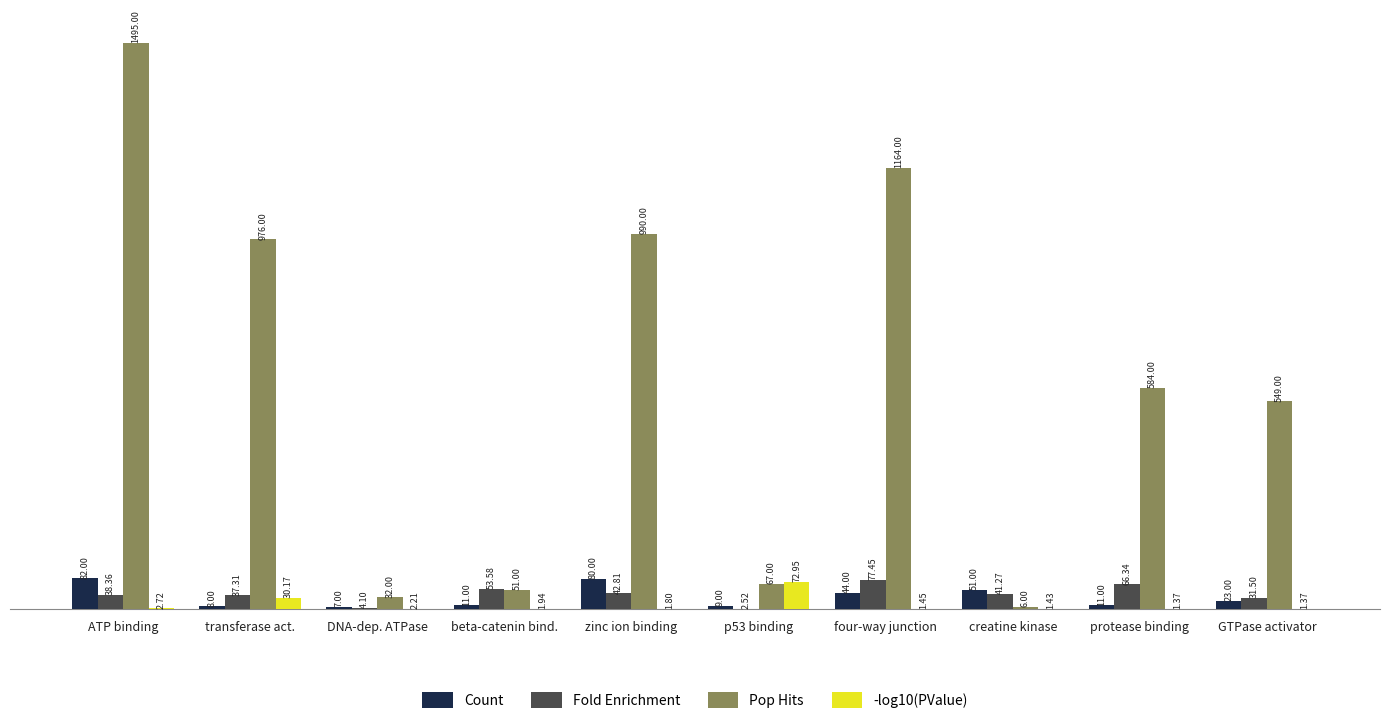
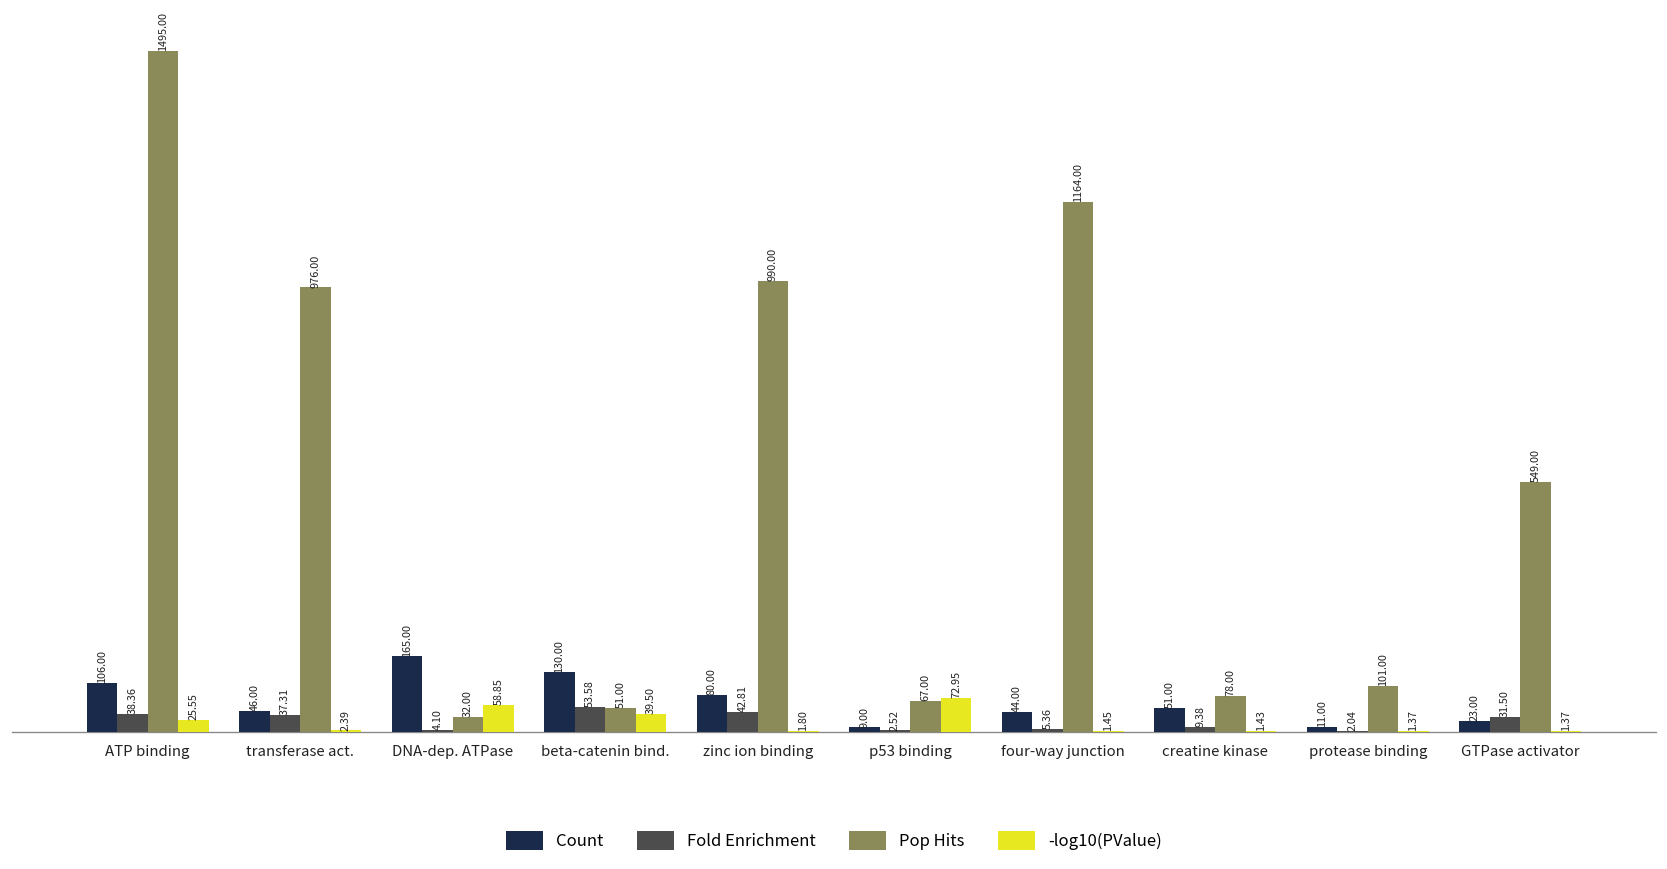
  {
    "Count": {
-     "ATP binding": 82.00,
-     "transferase act.": 8.00,
-     "DNA-dep. ATPase": 7.00,
-     "beta-catenin bind.": 11.00,
+     "ATP binding": 106.00,
+     "transferase act.": 46.00,
+     "DNA-dep. ATPase": 165.00,
+     "beta-catenin bind.": 130.00,
      "zinc ion binding": 80.00,
      "p53 binding": 9.00,
      "four-way junction": 44.00,
      "creatine kinase": 51.00,
      "protease binding": 11.00,
      "GTPase activator": 23.00
    },
    "Fold Enrichment": {
      "ATP binding": 38.36,
      "transferase act.": 37.31,
      "DNA-dep. ATPase": 4.10,
      "beta-catenin bind.": 53.58,
      "zinc ion binding": 42.81,
      "p53 binding": 2.52,
-     "four-way junction": 77.45,
-     "creatine kinase": 41.27,
-     "protease binding": 66.34,
+     "four-way junction": 5.36,
+     "creatine kinase": 9.38,
+     "protease binding": 2.04,
      "GTPase activator": 31.50
    },
    "Pop Hits": {
      "ATP binding": 1495.00,
      "transferase act.": 976.00,
      "DNA-dep. ATPase": 32.00,
      "beta-catenin bind.": 51.00,
      "zinc ion binding": 990.00,
      "p53 binding": 67.00,
      "four-way junction": 1164.00,
-     "creatine kinase": 6.00,
-     "protease binding": 584.00,
+     "creatine kinase": 78.00,
+     "protease binding": 101.00,
      "GTPase activator": 549.00
    },
    "-log10(PValue)": {
-     "ATP binding": 2.72,
-     "transferase act.": 30.17,
-     "DNA-dep. ATPase": 2.21,
-     "beta-catenin bind.": 1.94,
+     "ATP binding": 25.55,
+     "transferase act.": 2.39,
+     "DNA-dep. ATPase": 58.85,
+     "beta-catenin bind.": 39.50,
      "zinc ion binding": 1.80,
      "p53 binding": 72.95,
      "four-way junction": 1.45,
      "creatine kinase": 1.43,
      "protease binding": 1.37,
      "GTPase activator": 1.37
    }
  }
